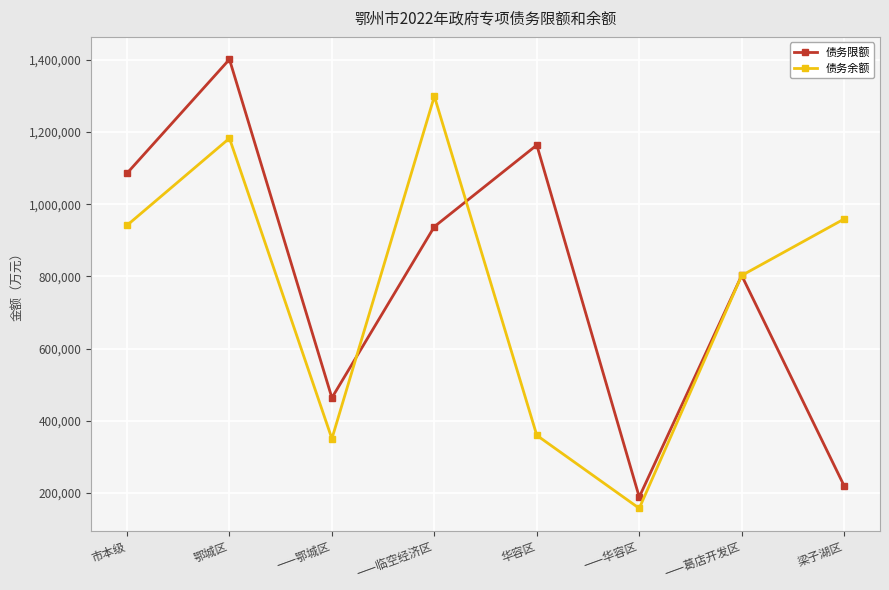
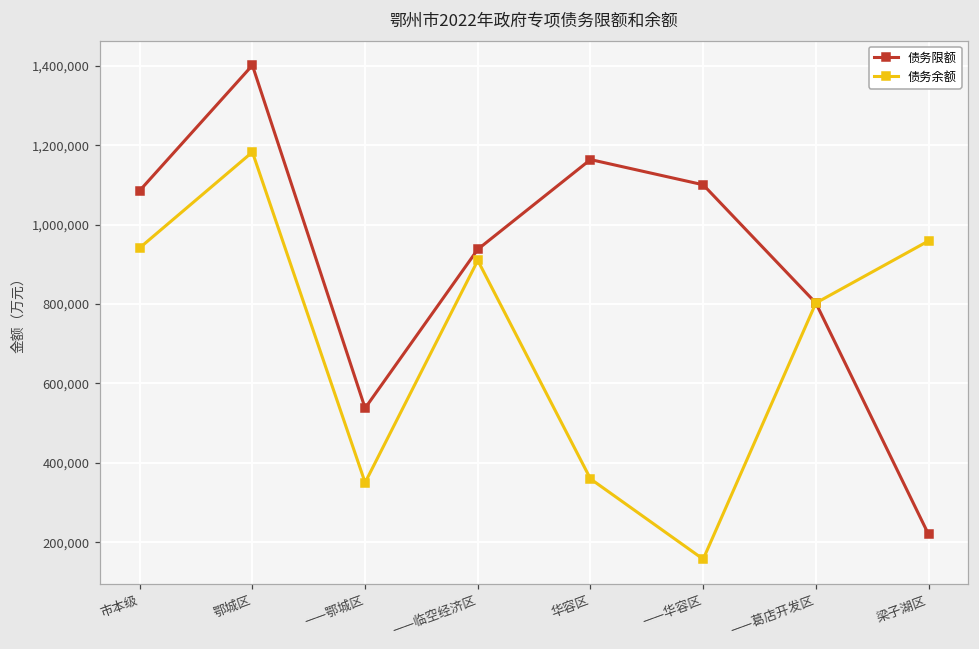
  {
    "债务限额": {
      "市本级": "1,090,000",
      "鄂城区": "1,400,000",
-     "——鄂城区": "460,000",
+     "——鄂城区": "540,000",
      "——临空经济区": "940,000",
      "华容区": "1,160,000",
-     "——华容区": "190,000",
+     "——华容区": "1,100,000",
      "梁子湖区": "220,000"
    },
    "债务余额": {
      "市本级": "940,000",
      "鄂城区": "1,180,000",
      "——鄂城区": "350,000",
-     "——临空经济区": "1,300,000",
+     "——临空经济区": "910,000",
      "华容区": "360,000",
      "——华容区": "160,000",
      "梁子湖区": "960,000"
    }
  }
